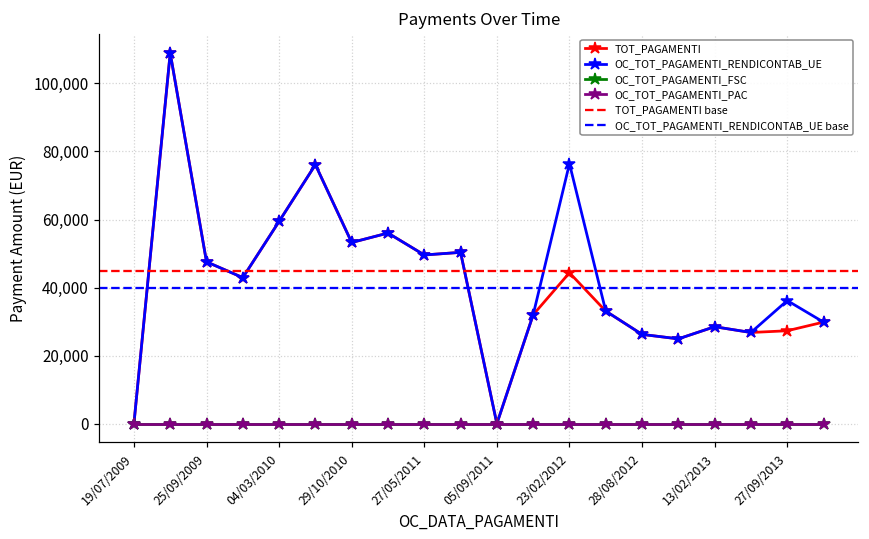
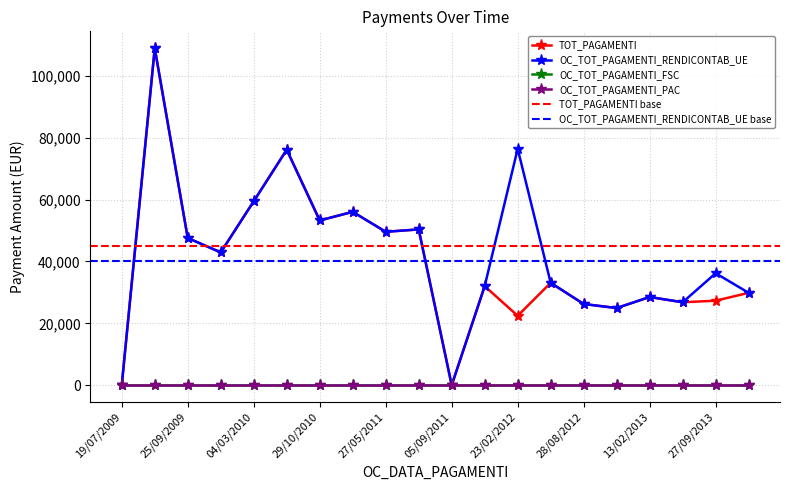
  {
    "TOT_PAGAMENTI": {
-     "23/02/2012": "44,000",
+     "23/02/2012": "22,000",
      "27/09/2013": "27,000"
    },
    "OC_TOT_PAGAMENTI_RENDICONTAB_UE": {
      "23/02/2012": "76,000",
      "27/09/2013": "36,000"
    },
    "OC_TOT_PAGAMENTI_PAC": {
      "25/09/2009": "0",
      "04/03/2010": "0",
      "29/10/2010": "0",
      "27/05/2011": "0",
      "23/02/2012": "0",
      "28/08/2012": "0",
      "13/02/2013": "0",
      "27/09/2013": "0"
    }
  }
